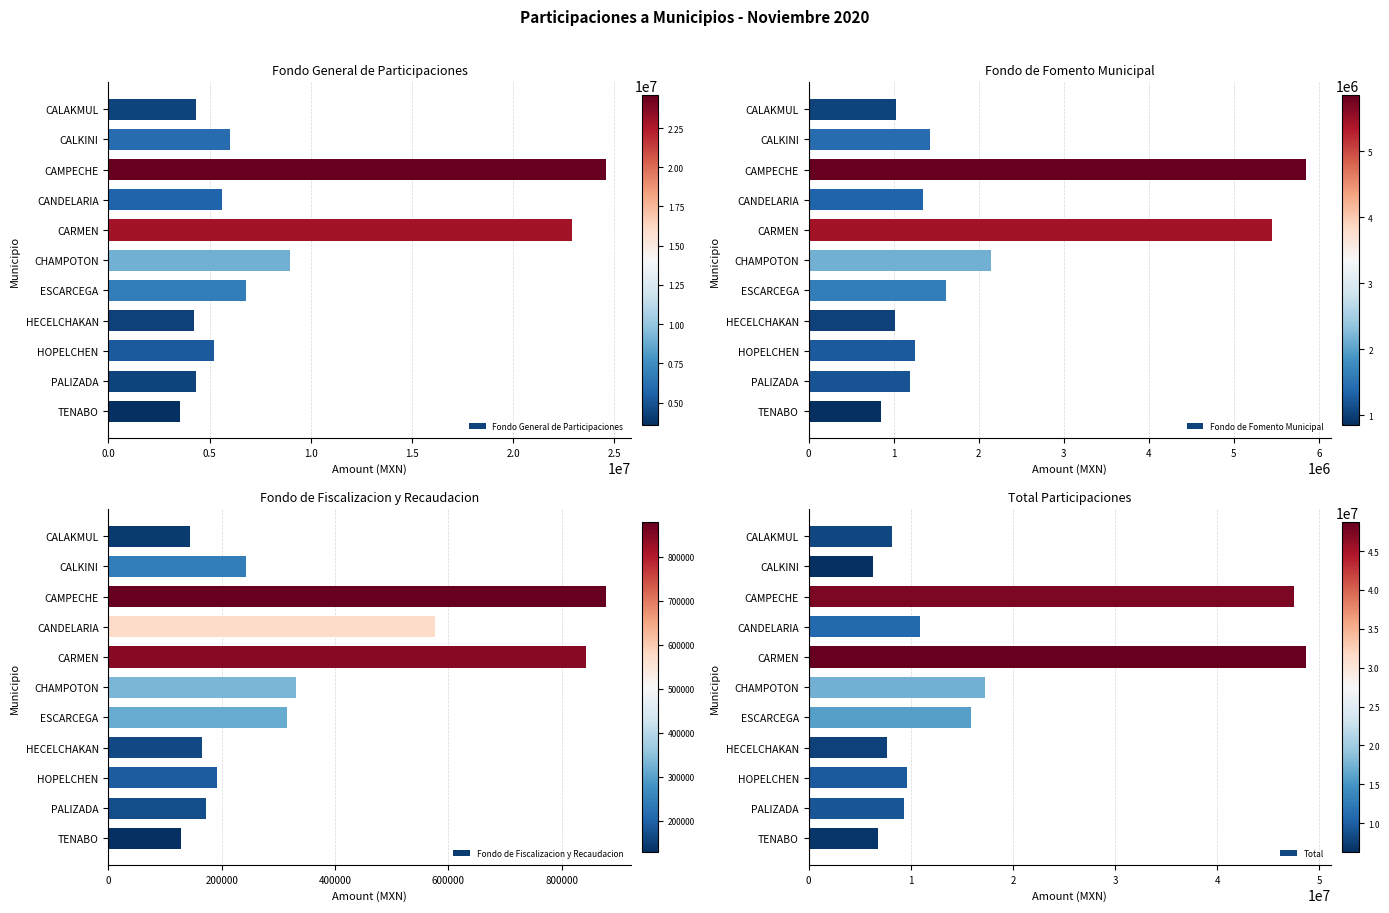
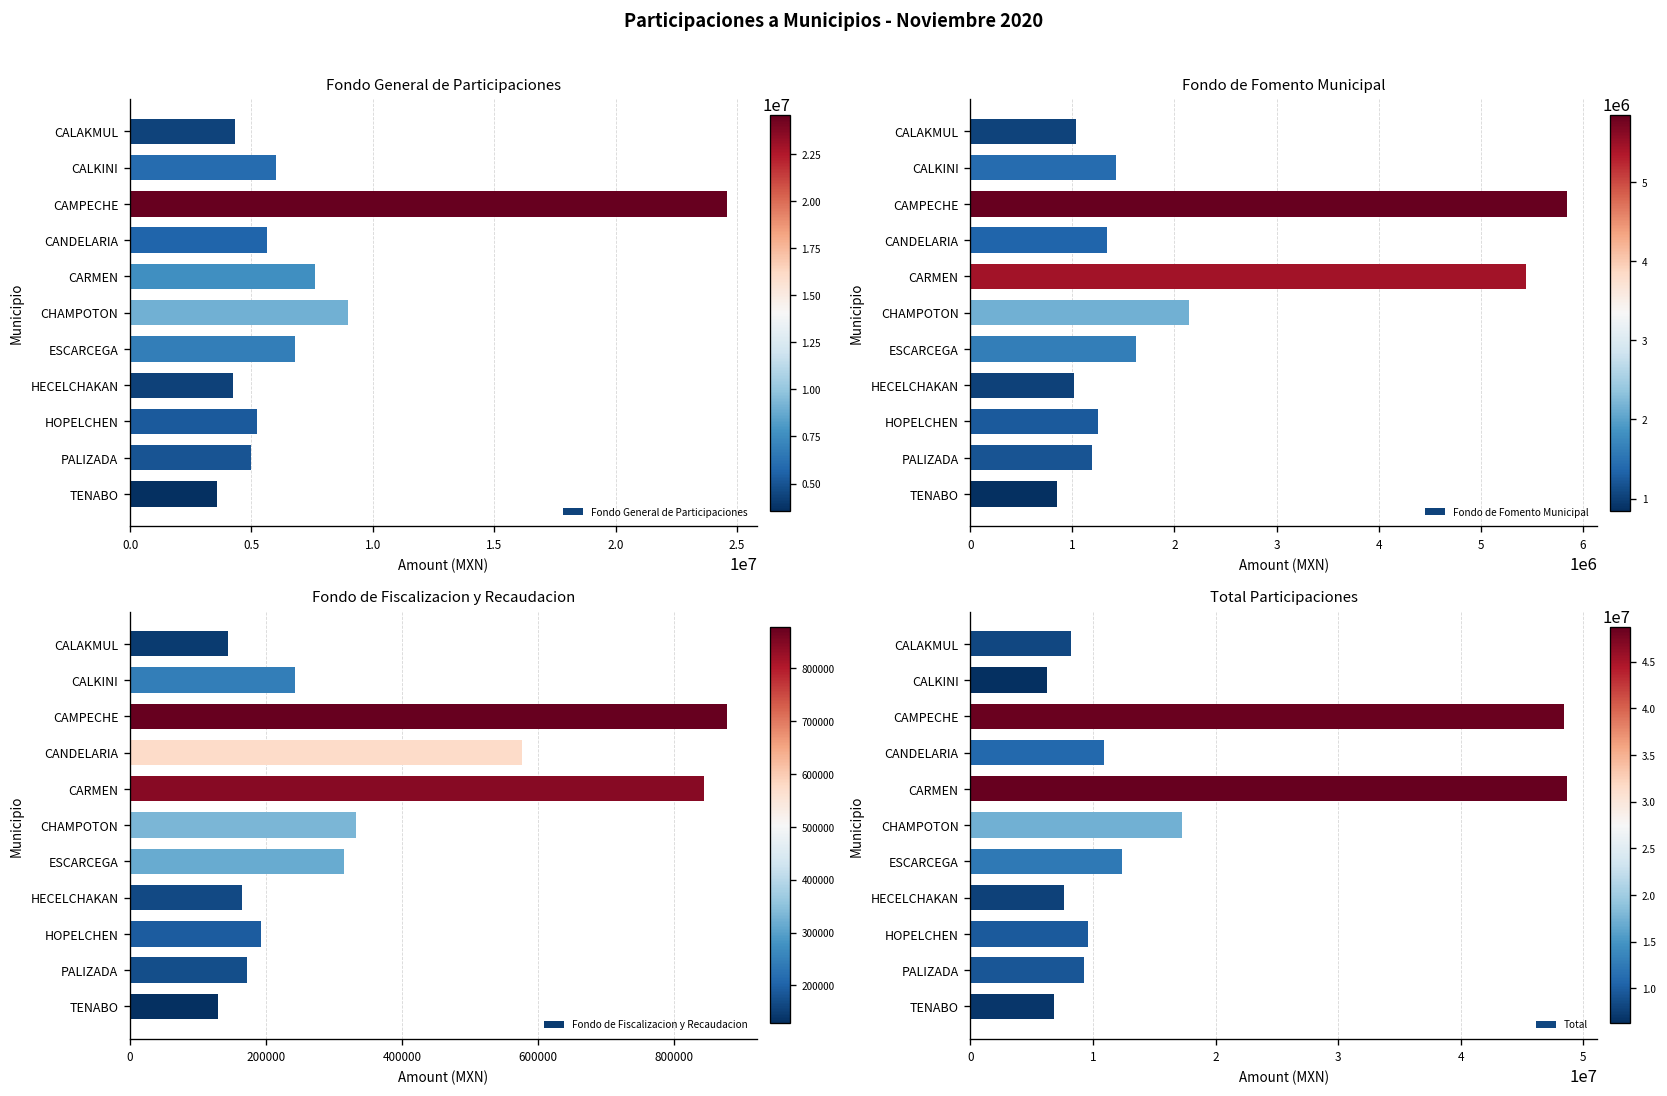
  {
    "Fondo General de Participaciones": {
      "CALAKMUL": 4300000,
      "CALKINI": 6000000,
      "CAMPECHE": 24600000,
      "CANDELARIA": 5600000,
-     "CARMEN": 22900000,
+     "CARMEN": 7600000,
      "CHAMPOTON": 9000000,
      "ESCARCEGA": 6800000,
      "HECELCHAKAN": 4200000,
      "HOPELCHEN": 5200000,
-     "PALIZADA": 4300000,
+     "PALIZADA": 5000000,
      "TENABO": 3600000
    },
    "Fondo de Fomento Municipal": {
      "CALAKMUL": 1000000,
      "CALKINI": 1400000,
      "CAMPECHE": 5900000,
      "CANDELARIA": 1300000,
      "CARMEN": 5400000,
      "CHAMPOTON": 2100000,
      "ESCARCEGA": 1600000,
      "HECELCHAKAN": 1000000,
      "HOPELCHEN": 1200000,
      "PALIZADA": 1200000,
      "TENABO": 800000
    },
    "Fondo de Fiscalizacion y Recaudacion": {
      "CALAKMUL": 140000,
      "CALKINI": 240000,
      "CAMPECHE": 880000,
      "CANDELARIA": 580000,
      "CARMEN": 840000,
      "CHAMPOTON": 330000,
      "ESCARCEGA": 310000,
      "HECELCHAKAN": 170000,
      "HOPELCHEN": 190000,
      "PALIZADA": 170000,
      "TENABO": 130000
    },
    "Total Participaciones": {
      "CALAKMUL": 8200000,
      "CALKINI": 6300000,
-     "CAMPECHE": 47500000,
+     "CAMPECHE": 48400000,
      "CANDELARIA": 10900000,
      "CARMEN": 48700000,
      "CHAMPOTON": 17200000,
-     "ESCARCEGA": 15900000,
+     "ESCARCEGA": 12400000,
      "HECELCHAKAN": 7700000,
      "HOPELCHEN": 9600000,
      "PALIZADA": 9300000,
      "TENABO": 6800000
    }
  }
